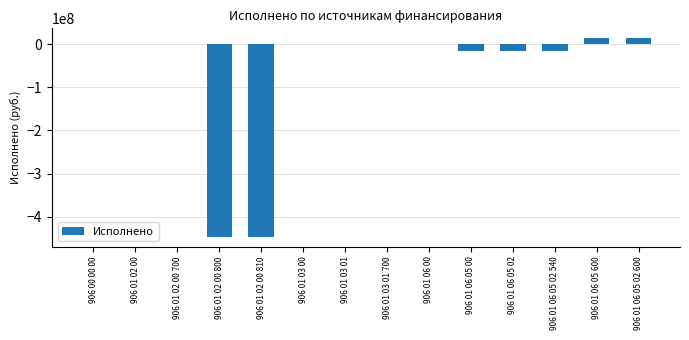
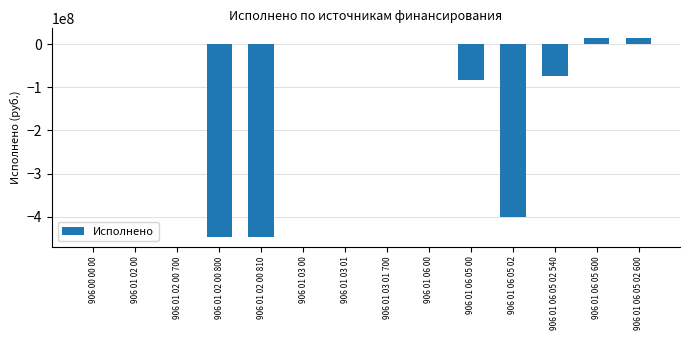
  {
    "906 00 00 00": 0,
    "906 01 02 00": 0,
    "906 01 02 00 700": 0,
    "906 01 02 00 800": -450000000,
    "906 01 02 00 810": -450000000,
    "906 01 03 00": 0,
    "906 01 03 01": 0,
    "906 01 03 01 700": 0,
    "906 01 06 00": 0,
-   "906 01 06 05 00": -10000000,
-   "906 01 06 05 02": -10000000,
-   "906 01 06 05 02 540": -10000000,
+   "906 01 06 05 00": -80000000,
+   "906 01 06 05 02": -400000000,
+   "906 01 06 05 02 540": -70000000,
    "906 01 06 05 600": 10000000,
    "906 01 06 05 02 600": 10000000
  }
